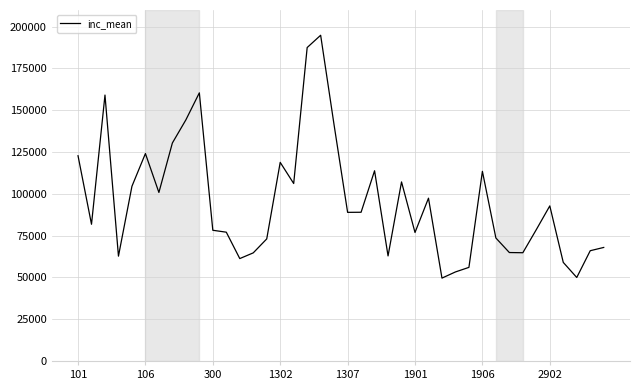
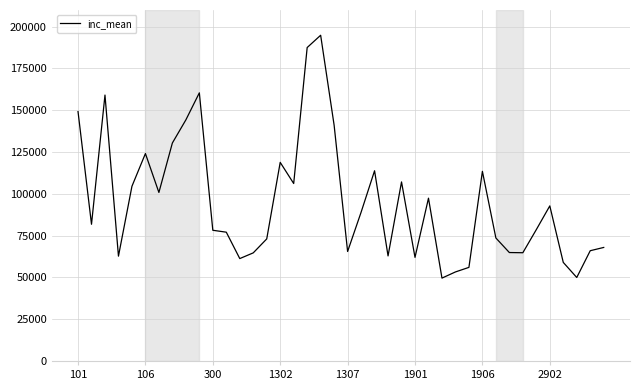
  {
-   "101": 123000,
+   "101": 149000,
    "106": 124000,
    "300": 78000,
    "1302": 119000,
-   "1307": 89000,
-   "1901": 77000,
+   "1307": 66000,
+   "1901": 62000,
    "1906": 113000,
    "2902": 93000
  }
